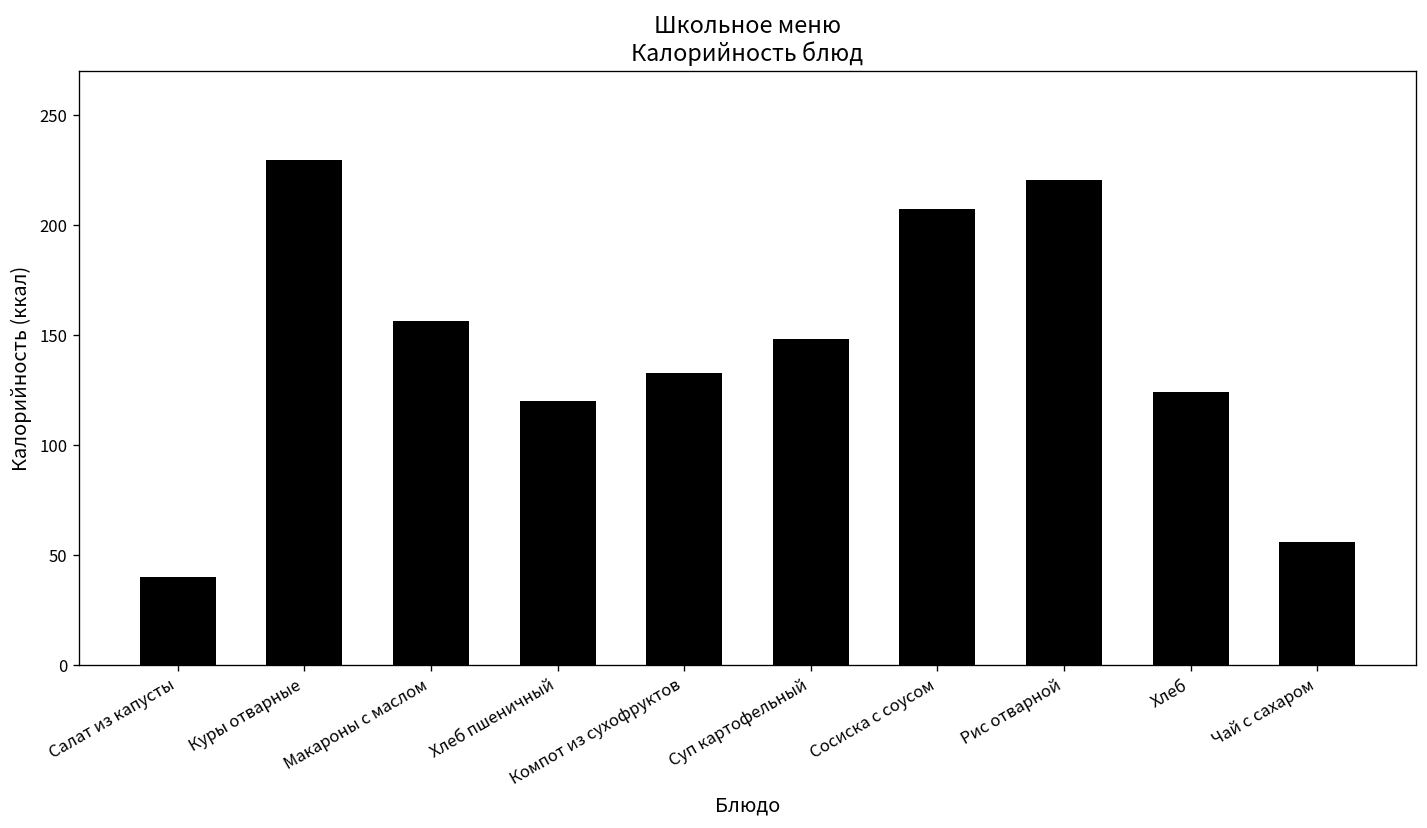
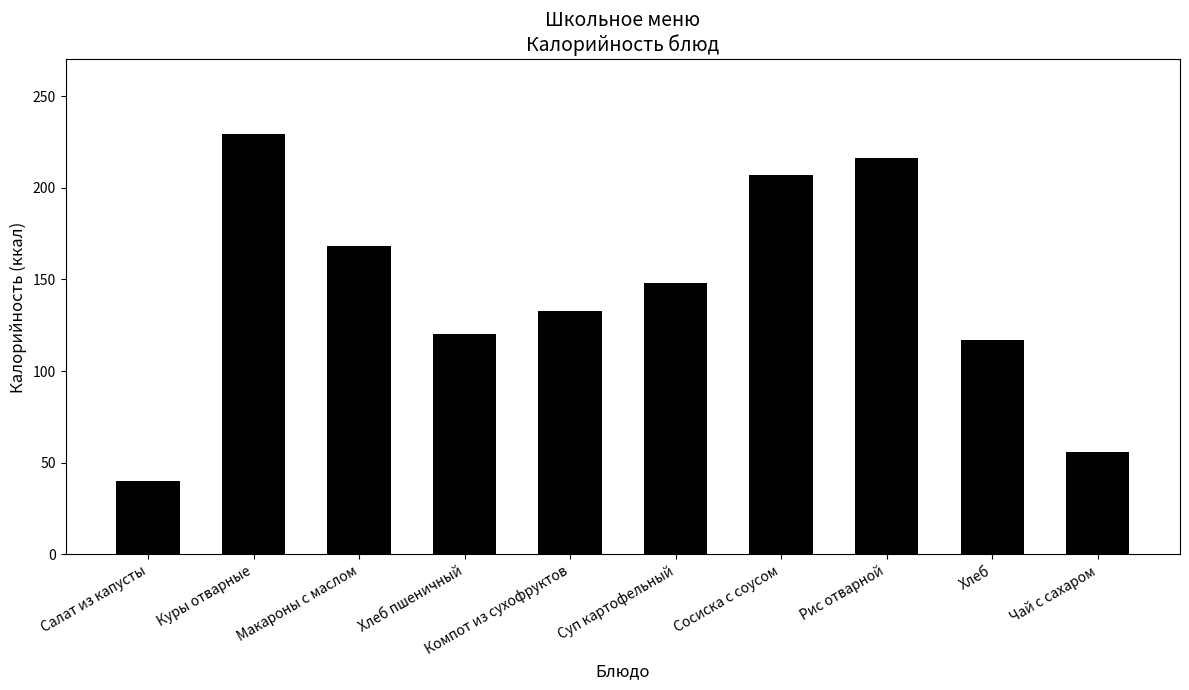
  {
    "Салат из капусты": 40,
    "Куры отварные": 230,
-   "Макароны с маслом": 157,
+   "Макароны с маслом": 168,
    "Хлеб пшеничный": 120,
    "Компот из сухофруктов": 133,
    "Суп картофельный": 148,
    "Сосиска с соусом": 207,
-   "Рис отварной": 221,
-   "Хлеб": 124,
+   "Рис отварной": 216,
+   "Хлеб": 117,
    "Чай с сахаром": 56
  }
